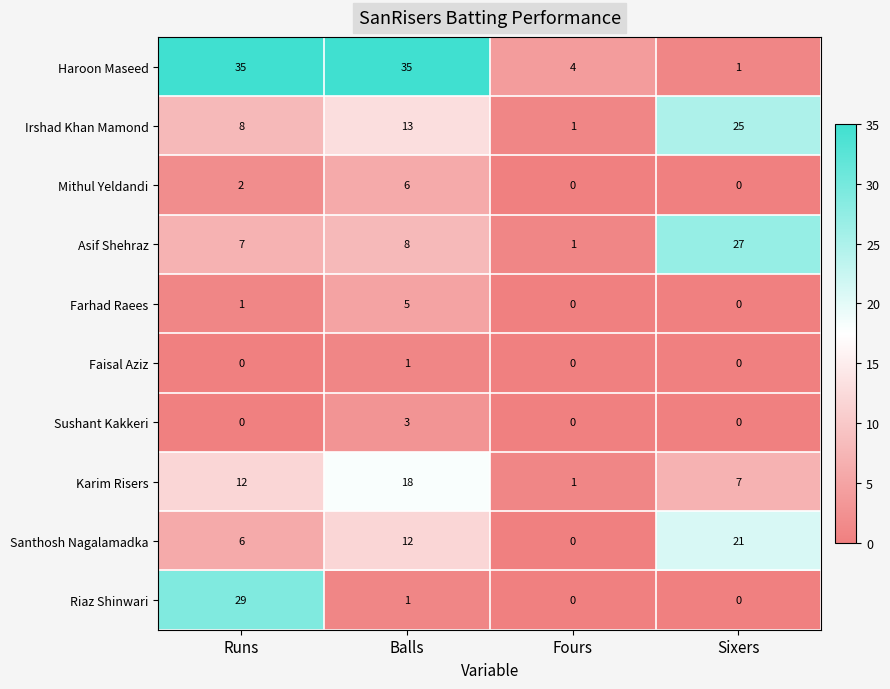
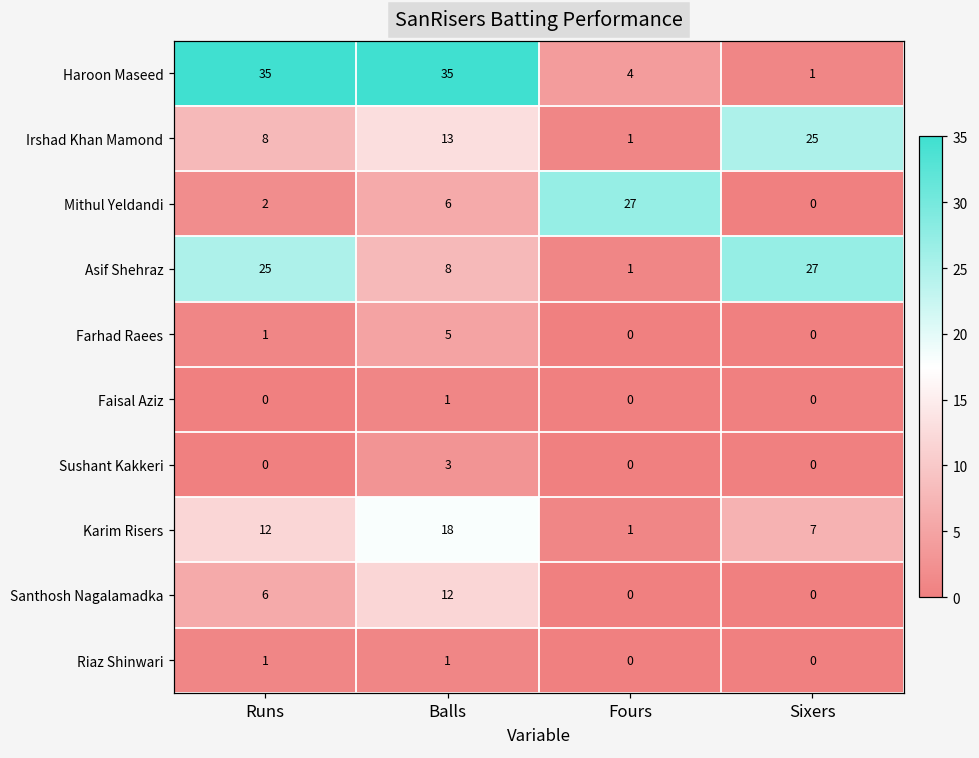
  {
    "Haroon Maseed": {
      "Runs": 35,
      "Balls": 35,
      "Fours": 4,
      "Sixers": 1
    },
    "Irshad Khan Mamond": {
      "Runs": 8,
      "Balls": 13,
      "Fours": 1,
      "Sixers": 25
    },
    "Mithul Yeldandi": {
      "Runs": 2,
      "Balls": 6,
-     "Fours": 0,
+     "Fours": 27,
      "Sixers": 0
    },
    "Asif Shehraz": {
-     "Runs": 7,
+     "Runs": 25,
      "Balls": 8,
      "Fours": 1,
      "Sixers": 27
    },
    "Farhad Raees": {
      "Runs": 1,
      "Balls": 5,
      "Fours": 0,
      "Sixers": 0
    },
    "Faisal Aziz": {
      "Runs": 0,
      "Balls": 1,
      "Fours": 0,
      "Sixers": 0
    },
    "Sushant Kakkeri": {
      "Runs": 0,
      "Balls": 3,
      "Fours": 0,
      "Sixers": 0
    },
    "Karim Risers": {
      "Runs": 12,
      "Balls": 18,
      "Fours": 1,
      "Sixers": 7
    },
    "Santhosh Nagalamadka": {
      "Runs": 6,
      "Balls": 12,
      "Fours": 0,
-     "Sixers": 21
+     "Sixers": 0
    },
    "Riaz Shinwari": {
-     "Runs": 29,
+     "Runs": 1,
      "Balls": 1,
      "Fours": 0,
      "Sixers": 0
    }
  }
